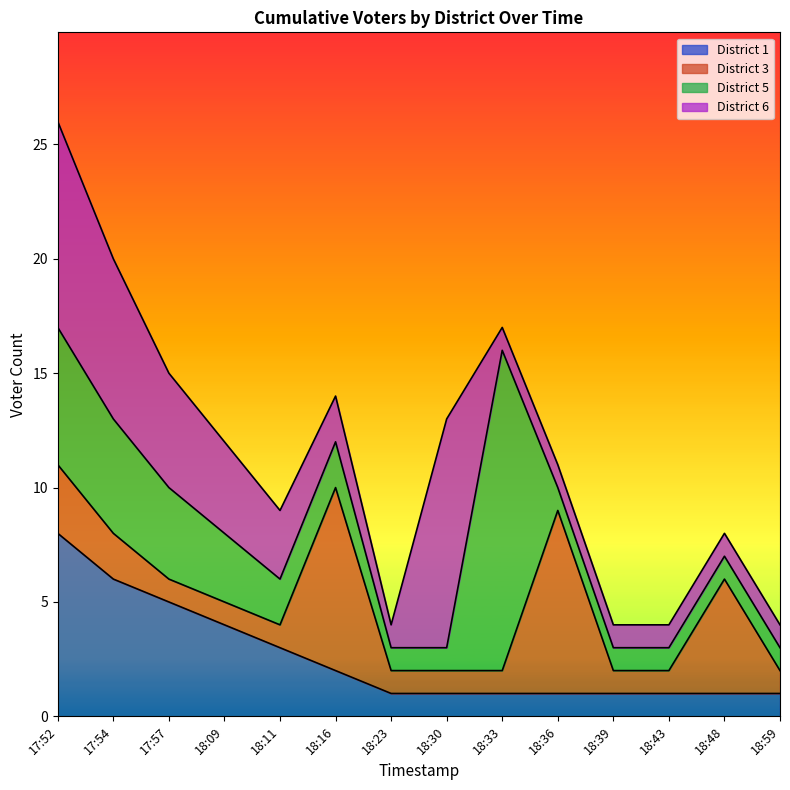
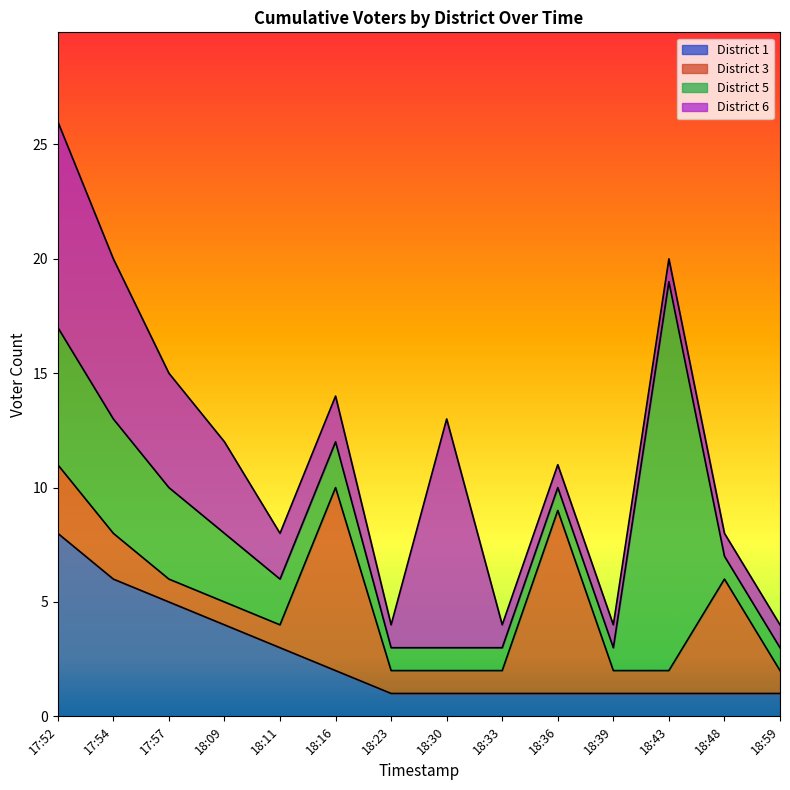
  {
    "District 1": {
      "17:52": 8,
      "17:54": 6,
      "17:57": 5,
      "18:09": 4,
      "18:11": 3,
      "18:16": 2,
      "18:23": 1,
      "18:30": 1,
      "18:33": 1,
      "18:36": 1,
      "18:39": 1,
      "18:43": 1,
      "18:48": 1,
      "18:59": 1
    },
    "District 3": {
      "17:52": 3,
      "17:54": 2,
      "17:57": 1,
      "18:09": 1,
      "18:11": 1,
      "18:16": 8,
      "18:23": 1,
      "18:30": 1,
      "18:33": 1,
      "18:36": 8,
      "18:39": 1,
      "18:43": 1,
      "18:48": 5,
      "18:59": 1
    },
    "District 5": {
      "17:52": 6,
      "17:54": 5,
      "17:57": 4,
      "18:09": 3,
      "18:11": 2,
      "18:16": 2,
      "18:23": 1,
      "18:30": 1,
-     "18:33": 14,
+     "18:33": 1,
      "18:36": 1,
      "18:39": 1,
-     "18:43": 1,
+     "18:43": 17,
      "18:48": 1,
      "18:59": 1
    },
    "District 6": {
      "17:52": 9,
      "17:54": 7,
      "17:57": 5,
      "18:09": 4,
-     "18:11": 3,
+     "18:11": 2,
      "18:16": 2,
      "18:23": 1,
      "18:30": 10,
      "18:33": 1,
      "18:36": 1,
      "18:39": 1,
      "18:43": 1,
      "18:48": 1,
      "18:59": 1
    }
  }
